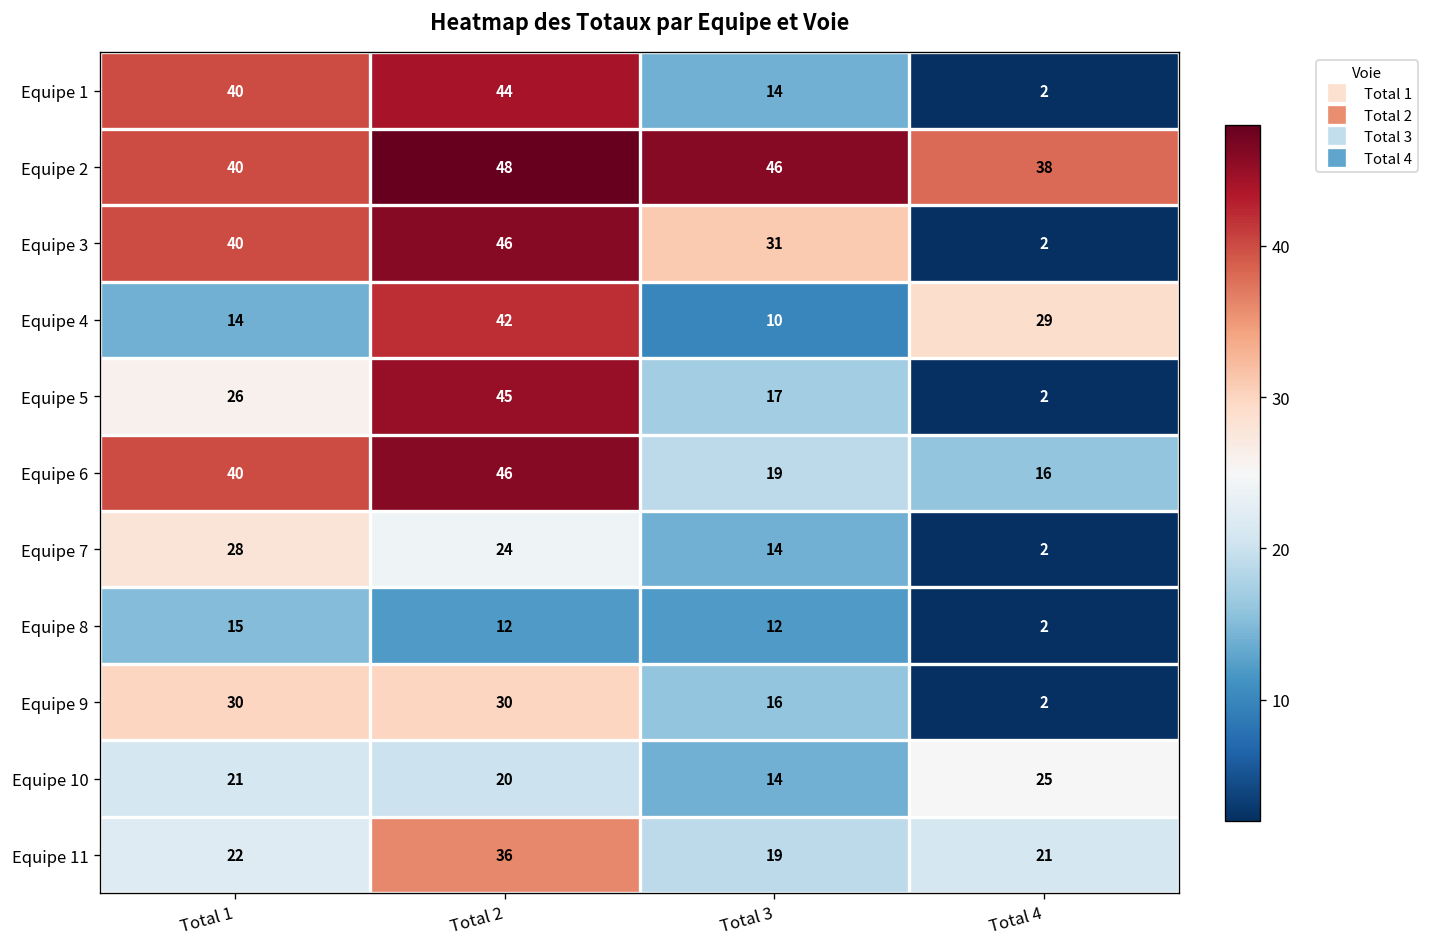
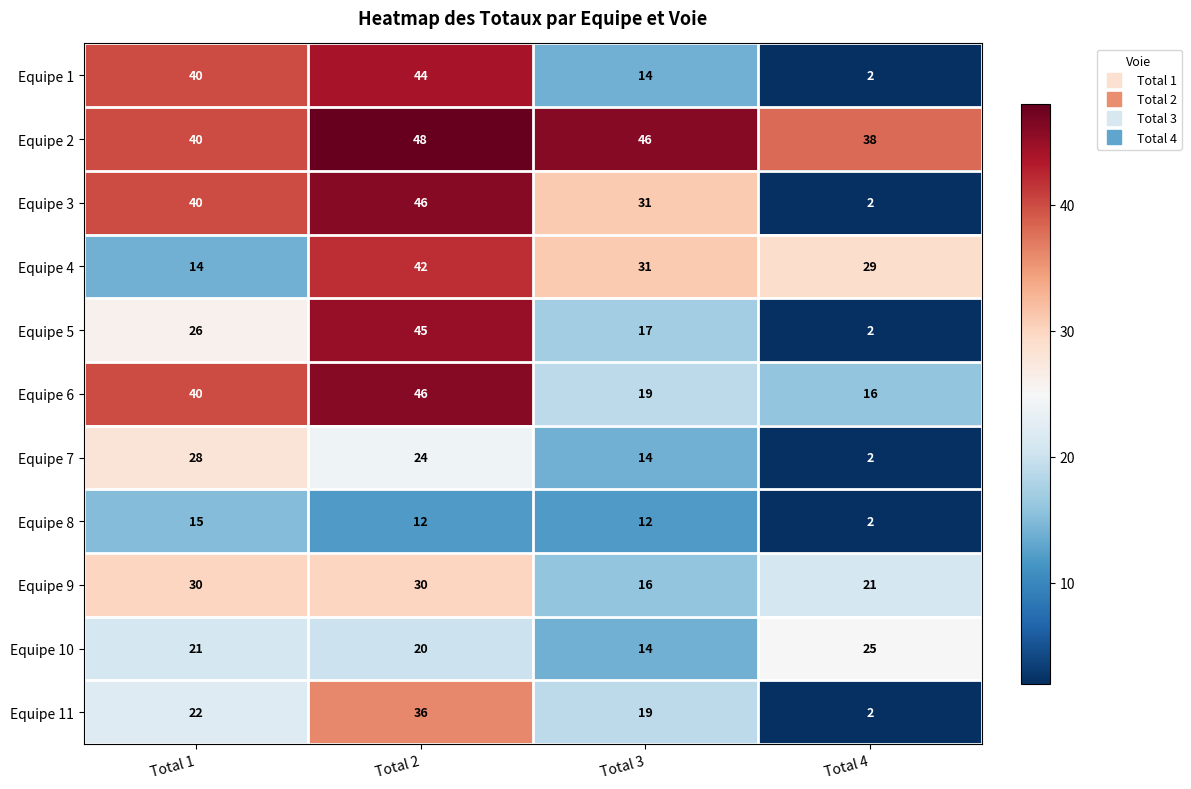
  {
    "Equipe 1": {
      "Total 1": 40,
      "Total 2": 44,
      "Total 3": 14,
      "Total 4": 2
    },
    "Equipe 2": {
      "Total 1": 40,
      "Total 2": 48,
      "Total 3": 46,
      "Total 4": 38
    },
    "Equipe 3": {
      "Total 1": 40,
      "Total 2": 46,
      "Total 3": 31,
      "Total 4": 2
    },
    "Equipe 4": {
      "Total 1": 14,
      "Total 2": 42,
-     "Total 3": 10,
+     "Total 3": 31,
      "Total 4": 29
    },
    "Equipe 5": {
      "Total 1": 26,
      "Total 2": 45,
      "Total 3": 17,
      "Total 4": 2
    },
    "Equipe 6": {
      "Total 1": 40,
      "Total 2": 46,
      "Total 3": 19,
      "Total 4": 16
    },
    "Equipe 7": {
      "Total 1": 28,
      "Total 2": 24,
      "Total 3": 14,
      "Total 4": 2
    },
    "Equipe 8": {
      "Total 1": 15,
      "Total 2": 12,
      "Total 3": 12,
      "Total 4": 2
    },
    "Equipe 9": {
      "Total 1": 30,
      "Total 2": 30,
      "Total 3": 16,
-     "Total 4": 2
+     "Total 4": 21
    },
    "Equipe 10": {
      "Total 1": 21,
      "Total 2": 20,
      "Total 3": 14,
      "Total 4": 25
    },
    "Equipe 11": {
      "Total 1": 22,
      "Total 2": 36,
      "Total 3": 19,
-     "Total 4": 21
+     "Total 4": 2
    }
  }
